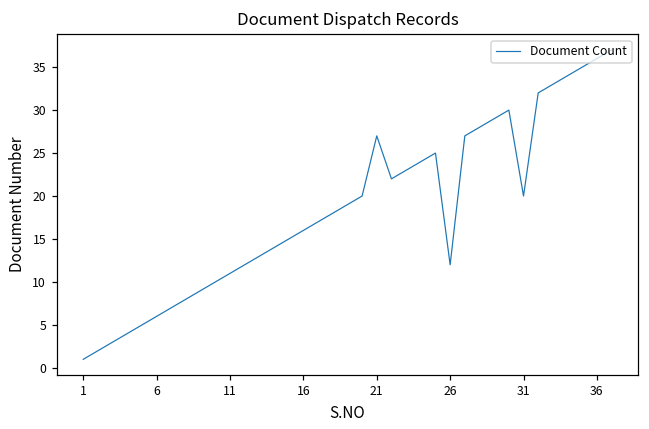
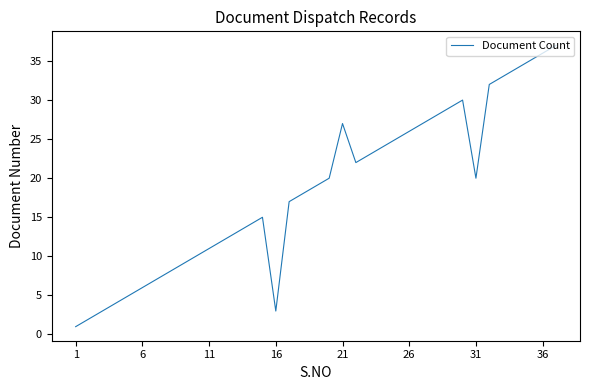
  {
    "1": 1,
    "6": 6,
    "11": 11,
-   "16": 16,
+   "16": 3,
    "21": 27,
-   "26": 12,
+   "26": 26,
    "31": 20
  }
